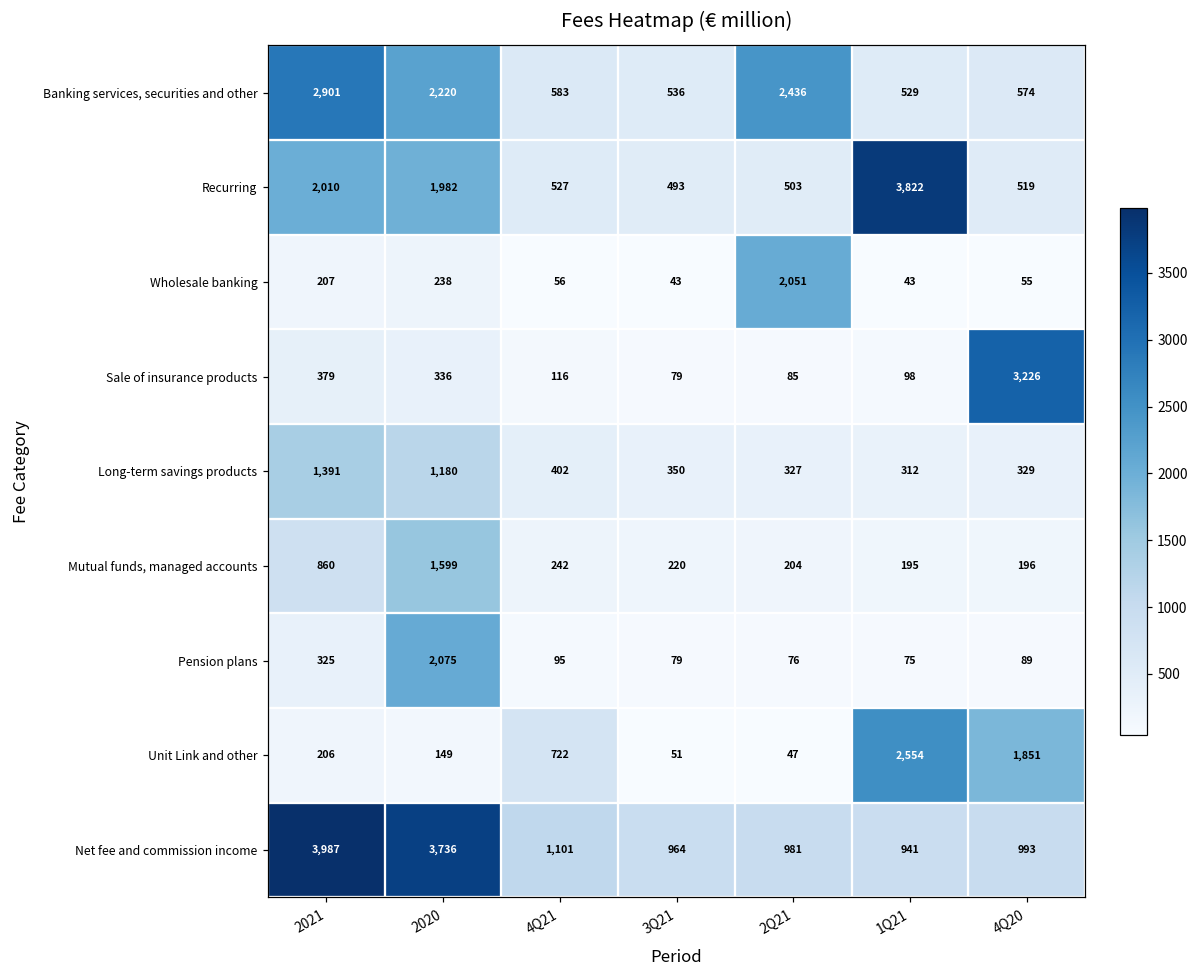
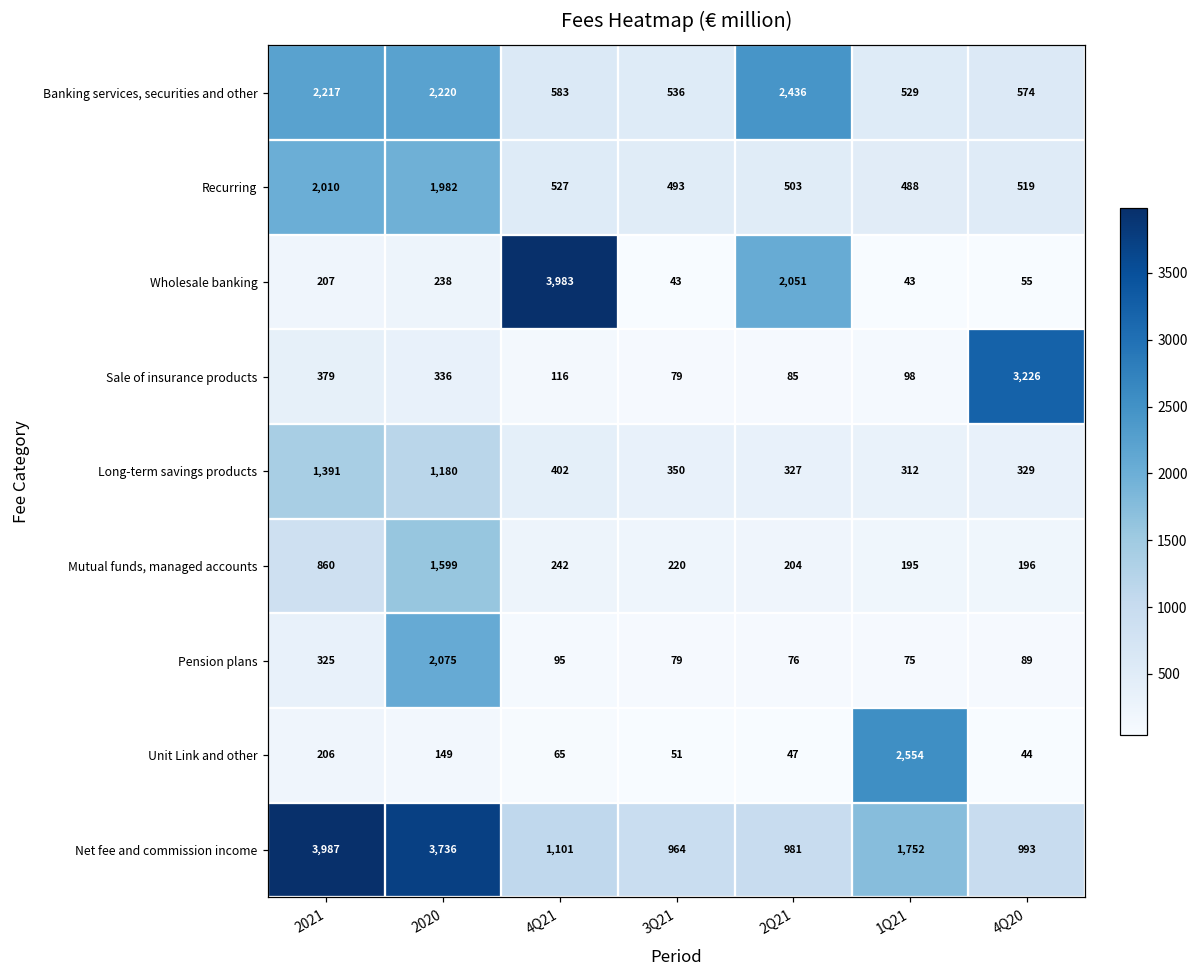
  {
    "Banking services, securities and other": {
-     "2021": "2,901",
+     "2021": "2,217",
      "2020": "2,220",
      "4Q21": "583",
      "3Q21": "536",
      "2Q21": "2,436",
      "1Q21": "529",
      "4Q20": "574"
    },
    "Recurring": {
      "2021": "2,010",
      "2020": "1,982",
      "4Q21": "527",
      "3Q21": "493",
      "2Q21": "503",
-     "1Q21": "3,822",
+     "1Q21": "488",
      "4Q20": "519"
    },
    "Wholesale banking": {
      "2021": "207",
      "2020": "238",
-     "4Q21": "56",
+     "4Q21": "3,983",
      "3Q21": "43",
      "2Q21": "2,051",
      "1Q21": "43",
      "4Q20": "55"
    },
    "Sale of insurance products": {
      "2021": "379",
      "2020": "336",
      "4Q21": "116",
      "3Q21": "79",
      "2Q21": "85",
      "1Q21": "98",
      "4Q20": "3,226"
    },
    "Long-term savings products": {
      "2021": "1,391",
      "2020": "1,180",
      "4Q21": "402",
      "3Q21": "350",
      "2Q21": "327",
      "1Q21": "312",
      "4Q20": "329"
    },
    "Mutual funds, managed accounts": {
      "2021": "860",
      "2020": "1,599",
      "4Q21": "242",
      "3Q21": "220",
      "2Q21": "204",
      "1Q21": "195",
      "4Q20": "196"
    },
    "Pension plans": {
      "2021": "325",
      "2020": "2,075",
      "4Q21": "95",
      "3Q21": "79",
      "2Q21": "76",
      "1Q21": "75",
      "4Q20": "89"
    },
    "Unit Link and other": {
      "2021": "206",
      "2020": "149",
-     "4Q21": "722",
+     "4Q21": "65",
      "3Q21": "51",
      "2Q21": "47",
      "1Q21": "2,554",
-     "4Q20": "1,851"
+     "4Q20": "44"
    },
    "Net fee and commission income": {
      "2021": "3,987",
      "2020": "3,736",
      "4Q21": "1,101",
      "3Q21": "964",
      "2Q21": "981",
-     "1Q21": "941",
+     "1Q21": "1,752",
      "4Q20": "993"
    }
  }
